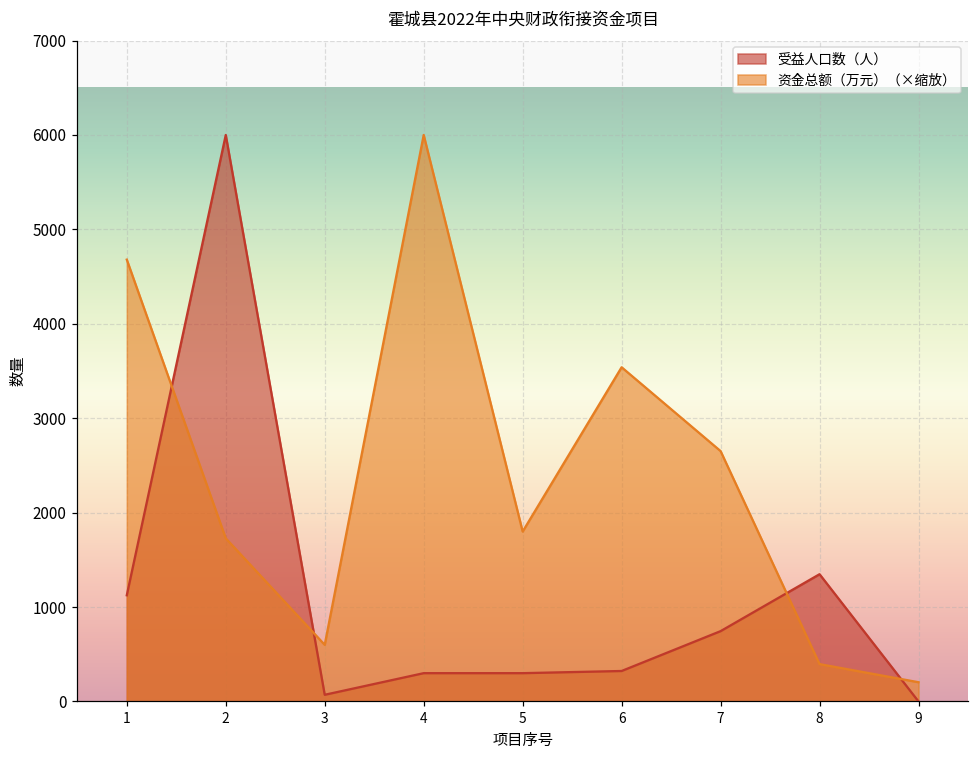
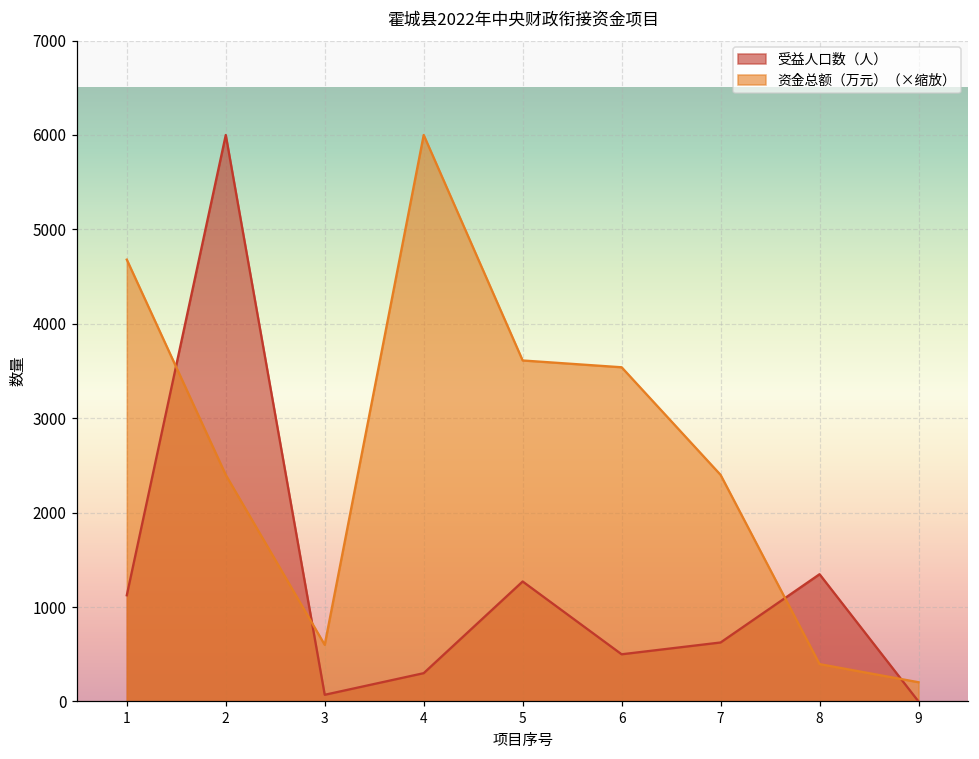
  {
    "受益人口数（人）": {
      "1": 1100,
      "2": 6000,
      "3": 100,
      "4": 300,
-     "5": 300,
-     "6": 300,
-     "7": 700,
+     "5": 1300,
+     "6": 500,
+     "7": 600,
      "8": 1300,
      "9": 0
    },
    "资金总额（万元）（×缩放）": {
      "1": 4700,
-     "2": 1700,
+     "2": 2400,
      "3": 600,
      "4": 6000,
-     "5": 1800,
+     "5": 3600,
      "6": 3500,
-     "7": 2700,
+     "7": 2400,
      "8": 400,
      "9": 200
    }
  }
